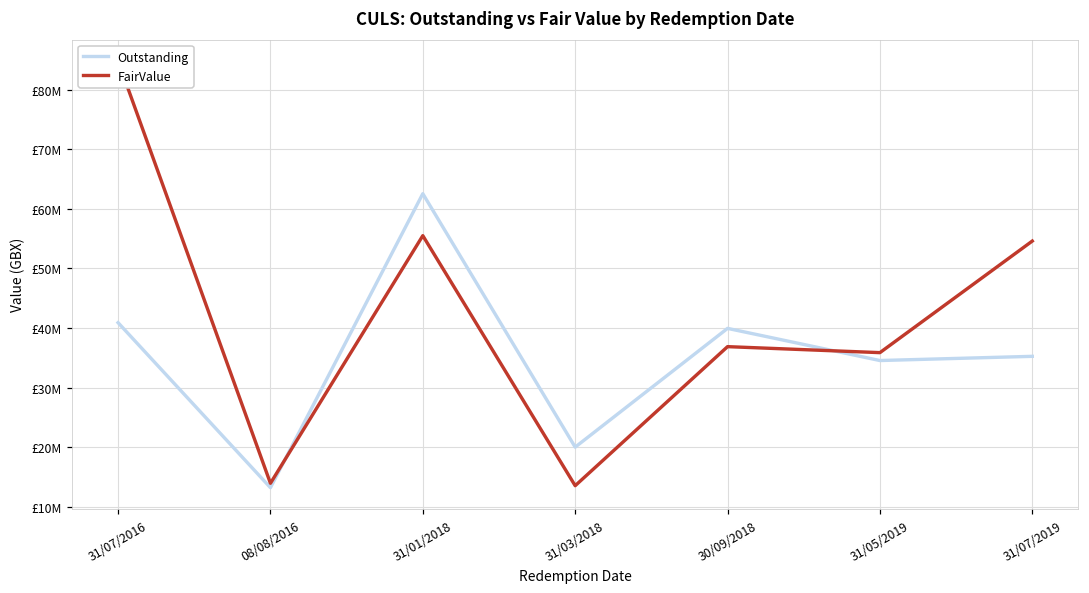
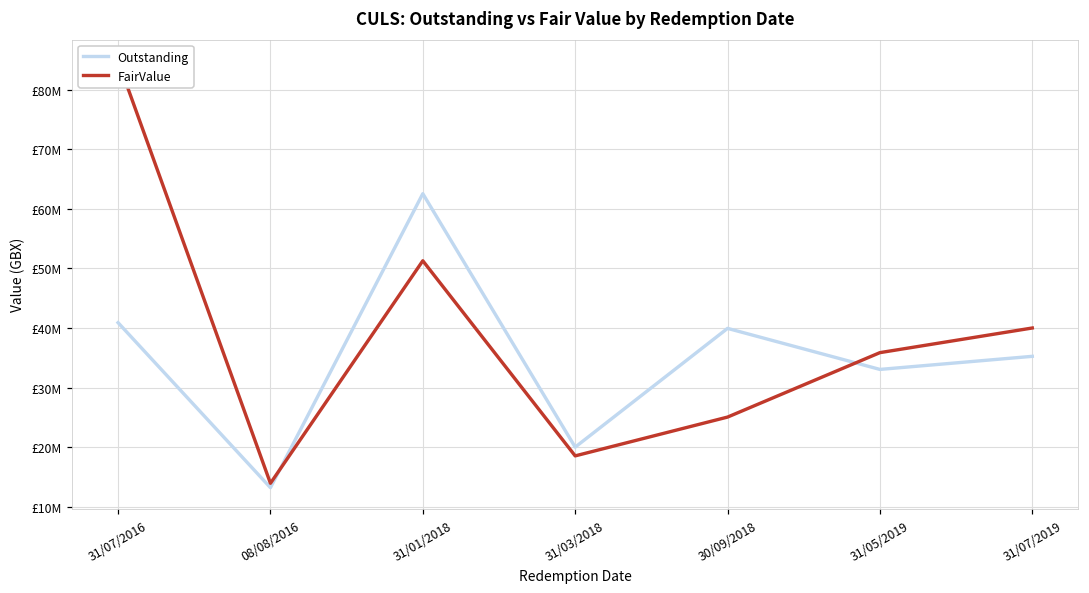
  {
    "Outstanding": {
      "31/07/2016": "£41000000",
      "08/08/2016": "£13000000",
      "31/01/2018": "£63000000",
      "31/03/2018": "£20000000",
      "30/09/2018": "£40000000",
-     "31/05/2019": "£35000000",
+     "31/05/2019": "£33000000",
      "31/07/2019": "£35000000"
    },
    "FairValue": {
      "08/08/2016": "£14000000",
-     "31/01/2018": "£55000000",
-     "31/03/2018": "£14000000",
-     "30/09/2018": "£37000000",
+     "31/01/2018": "£51000000",
+     "31/03/2018": "£19000000",
+     "30/09/2018": "£25000000",
      "31/05/2019": "£36000000",
-     "31/07/2019": "£55000000"
+     "31/07/2019": "£40000000"
    }
  }
